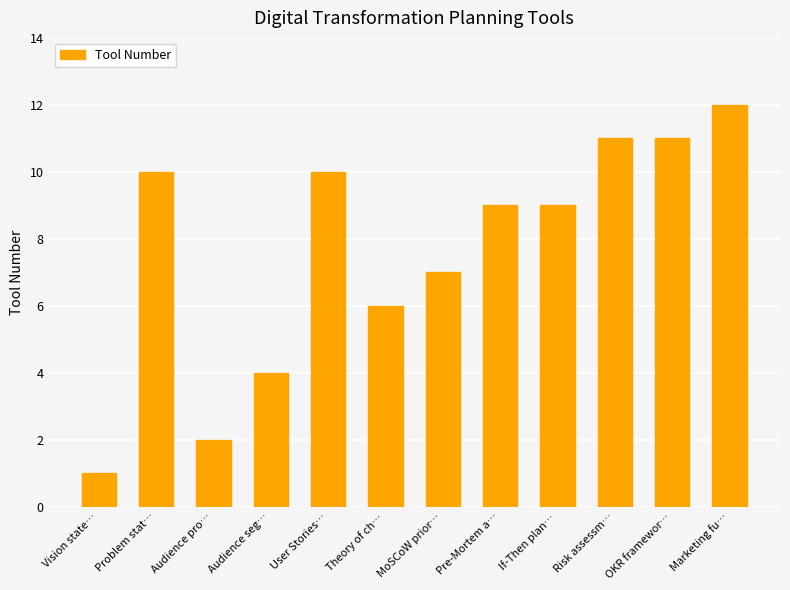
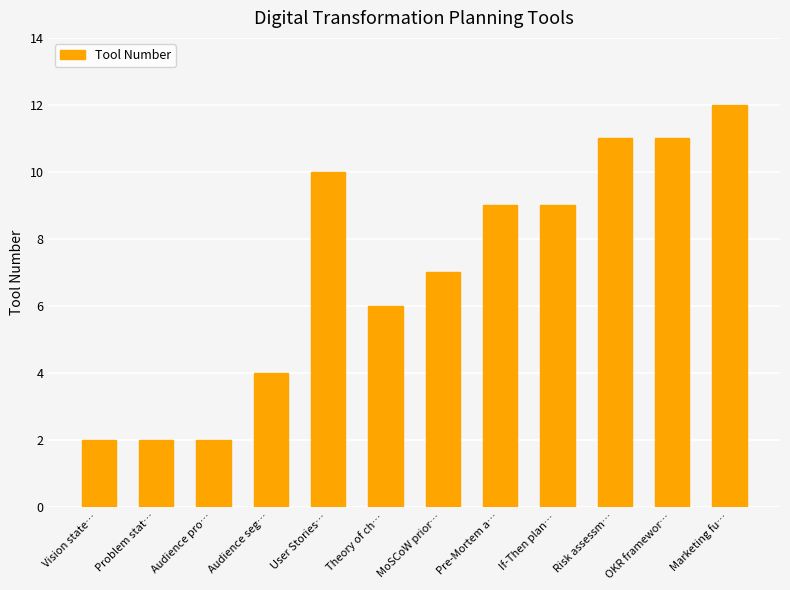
  {
-   "Vision state…": 1,
-   "Problem stat…": 10,
+   "Vision state…": 2,
+   "Problem stat…": 2,
    "Audience pro…": 2,
    "Audience seg…": 4,
    "User Stories…": 10,
    "Theory of ch…": 6,
    "MoSCoW prior…": 7,
    "Pre-Mortem a…": 9,
    "If-Then plan…": 9,
    "Risk assessm…": 11,
    "OKR framewor…": 11,
    "Marketing fu…": 12
  }
